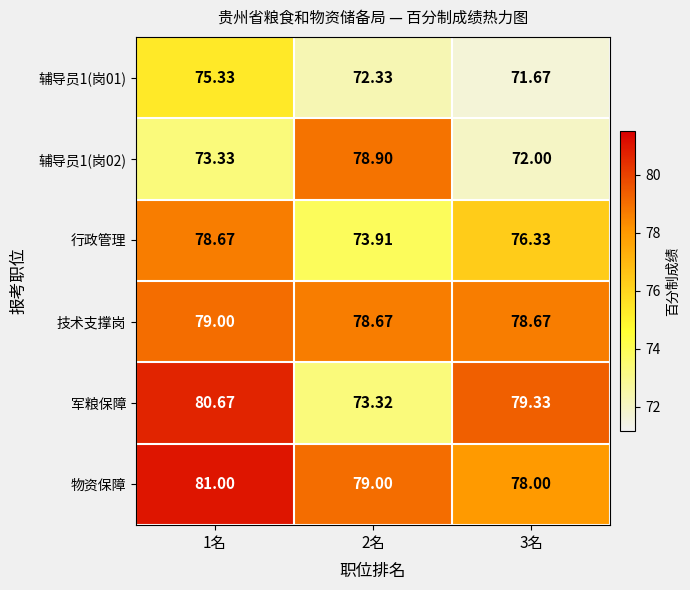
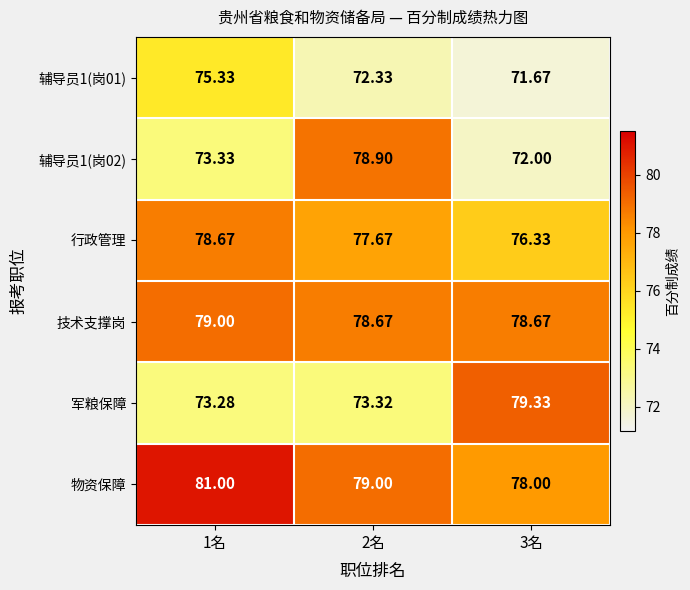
  {
    "辅导员1(岗01)": {
      "1名": 75.33,
      "2名": 72.33,
      "3名": 71.67
    },
    "辅导员1(岗02)": {
      "1名": 73.33,
      "2名": 78.90,
      "3名": 72.00
    },
    "行政管理": {
      "1名": 78.67,
-     "2名": 73.91,
+     "2名": 77.67,
      "3名": 76.33
    },
    "技术支撑岗": {
      "1名": 79.00,
      "2名": 78.67,
      "3名": 78.67
    },
    "军粮保障": {
-     "1名": 80.67,
+     "1名": 73.28,
      "2名": 73.32,
      "3名": 79.33
    },
    "物资保障": {
      "1名": 81.00,
      "2名": 79.00,
      "3名": 78.00
    }
  }
